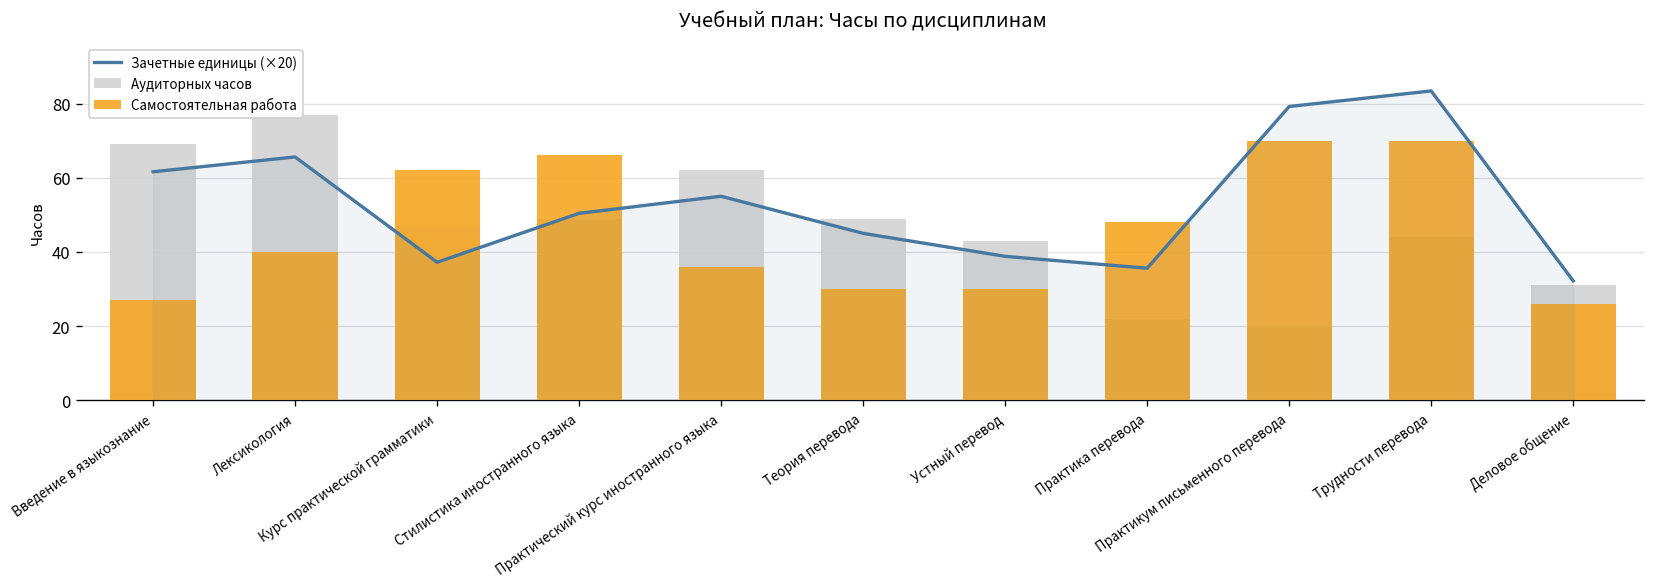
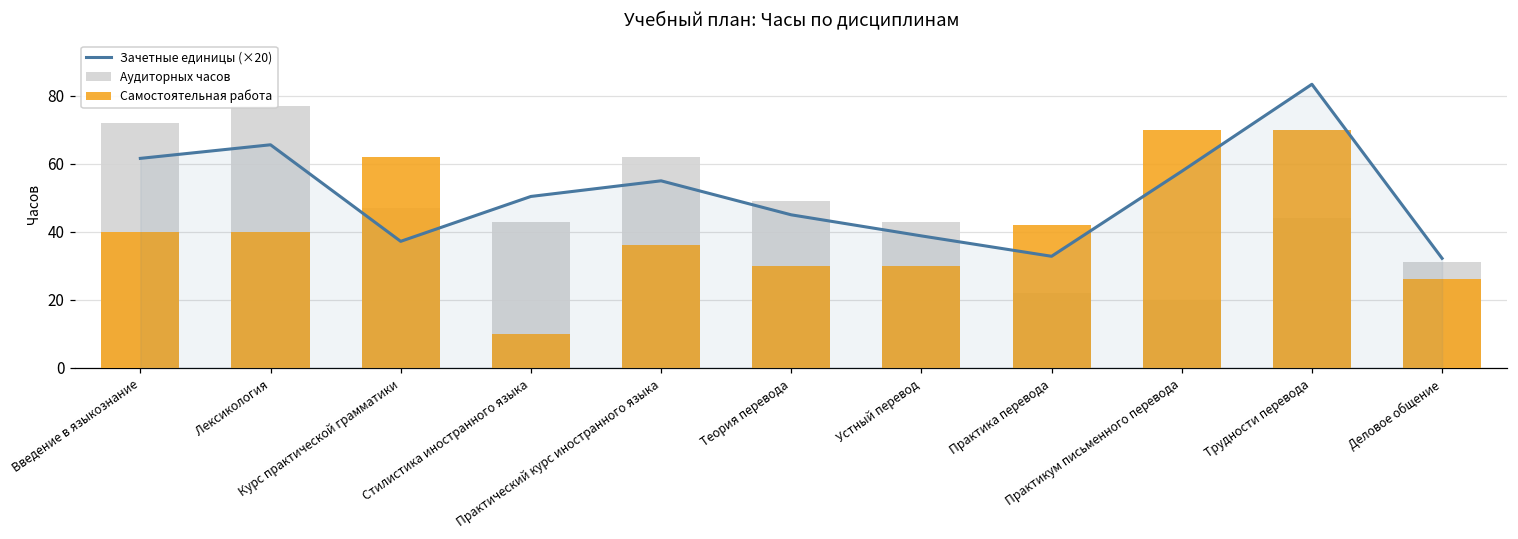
  {
    "Аудиторных часов": {
-     "Введение в языкознание": 69,
+     "Введение в языкознание": 72,
      "Лексикология": 77,
-     "Стилистика иностранного языка": 49,
+     "Стилистика иностранного языка": 43,
      "Практический курс иностранного языка": 62,
      "Теория перевода": 49,
      "Устный перевод": 43,
      "Деловое общение": 31
    },
    "Зачетные единицы (×20)": {
      "Введение в языкознание": 62,
      "Лексикология": 66,
      "Курс практической грамматики": 37,
      "Стилистика иностранного языка": 50,
      "Практический курс иностранного языка": 55,
      "Теория перевода": 45,
      "Устный перевод": 39,
-     "Практика перевода": 36,
-     "Практикум письменного перевода": 79,
+     "Практика перевода": 33,
+     "Практикум письменного перевода": 58,
      "Трудности перевода": 83,
      "Деловое общение": 32
    },
    "Самостоятельная работа": {
-     "Введение в языкознание": 27,
+     "Введение в языкознание": 40,
      "Курс практической грамматики": 62,
-     "Стилистика иностранного языка": 66,
-     "Практика перевода": 48,
+     "Стилистика иностранного языка": 10,
+     "Практика перевода": 42,
      "Практикум письменного перевода": 70,
      "Трудности перевода": 70
    }
  }
